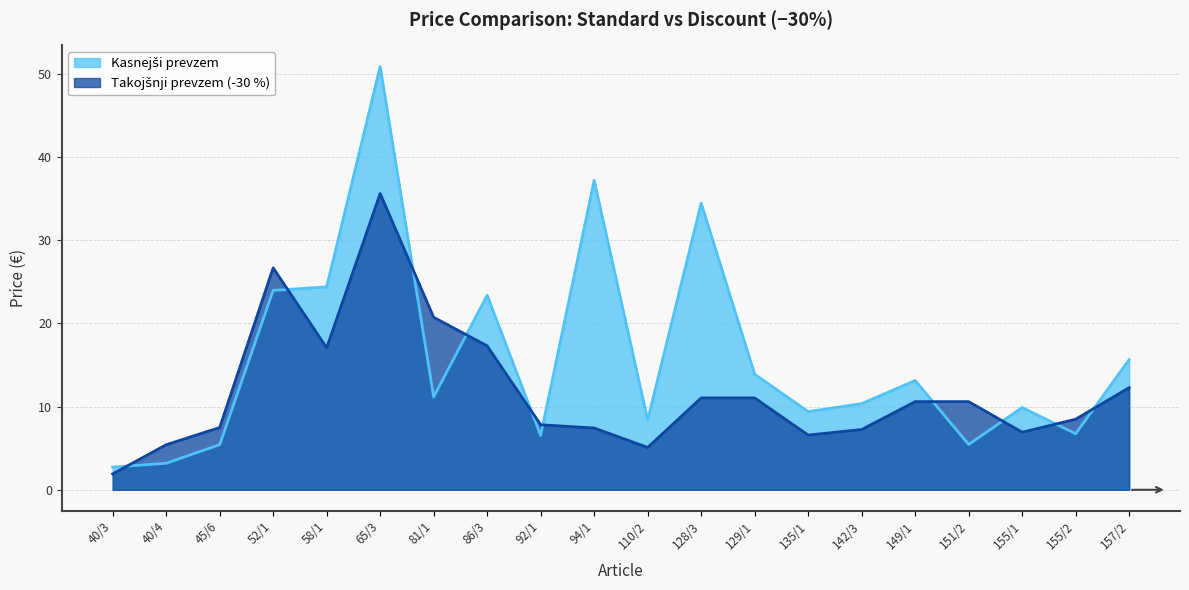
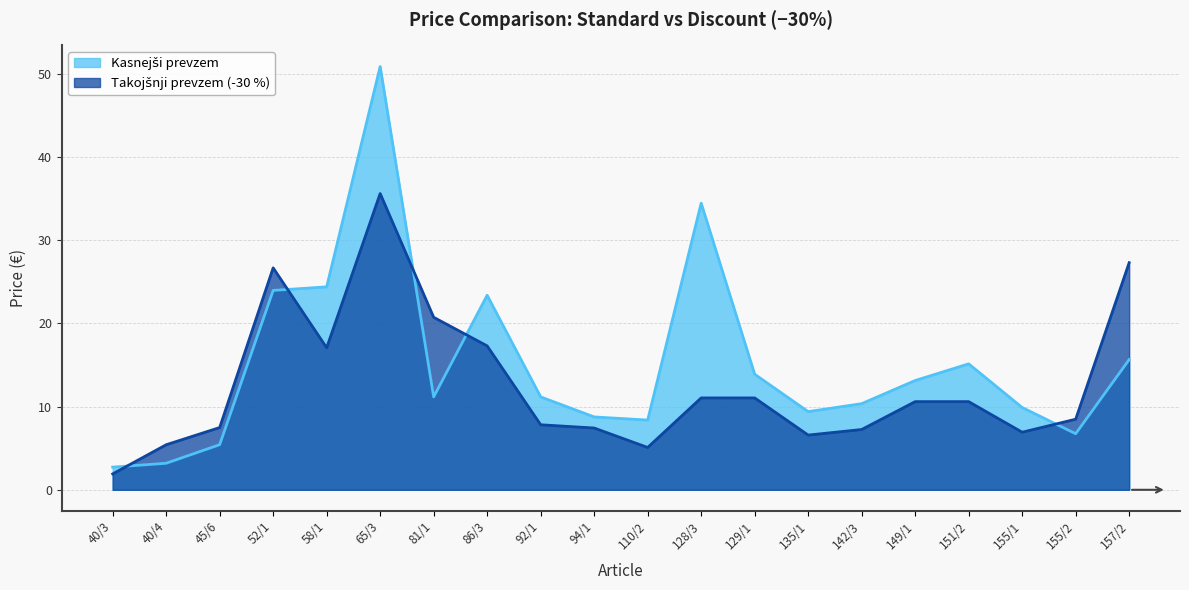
  {
    "Kasnejši prevzem": {
      "40/3": 3,
      "40/4": 3,
      "45/6": 5,
      "52/1": 24,
      "58/1": 24,
      "65/3": 51,
      "81/1": 11,
      "86/3": 23,
-     "92/1": 7,
-     "94/1": 37,
+     "92/1": 11,
+     "94/1": 9,
      "110/2": 8,
      "128/3": 34,
      "129/1": 14,
      "135/1": 9,
      "142/3": 10,
      "149/1": 13,
-     "151/2": 5,
+     "151/2": 15,
      "155/1": 10,
      "155/2": 7,
      "157/2": 16
    },
    "Takojšnji prevzem (-30 %)": {
      "40/3": 2,
      "40/4": 5,
      "45/6": 7,
      "52/1": 27,
      "58/1": 17,
      "65/3": 36,
      "81/1": 21,
      "86/3": 17,
      "92/1": 8,
      "94/1": 7,
      "110/2": 5,
      "128/3": 11,
      "129/1": 11,
      "135/1": 7,
      "142/3": 7,
      "149/1": 11,
      "151/2": 11,
      "155/1": 7,
      "155/2": 8,
-     "157/2": 12
+     "157/2": 27
    }
  }
